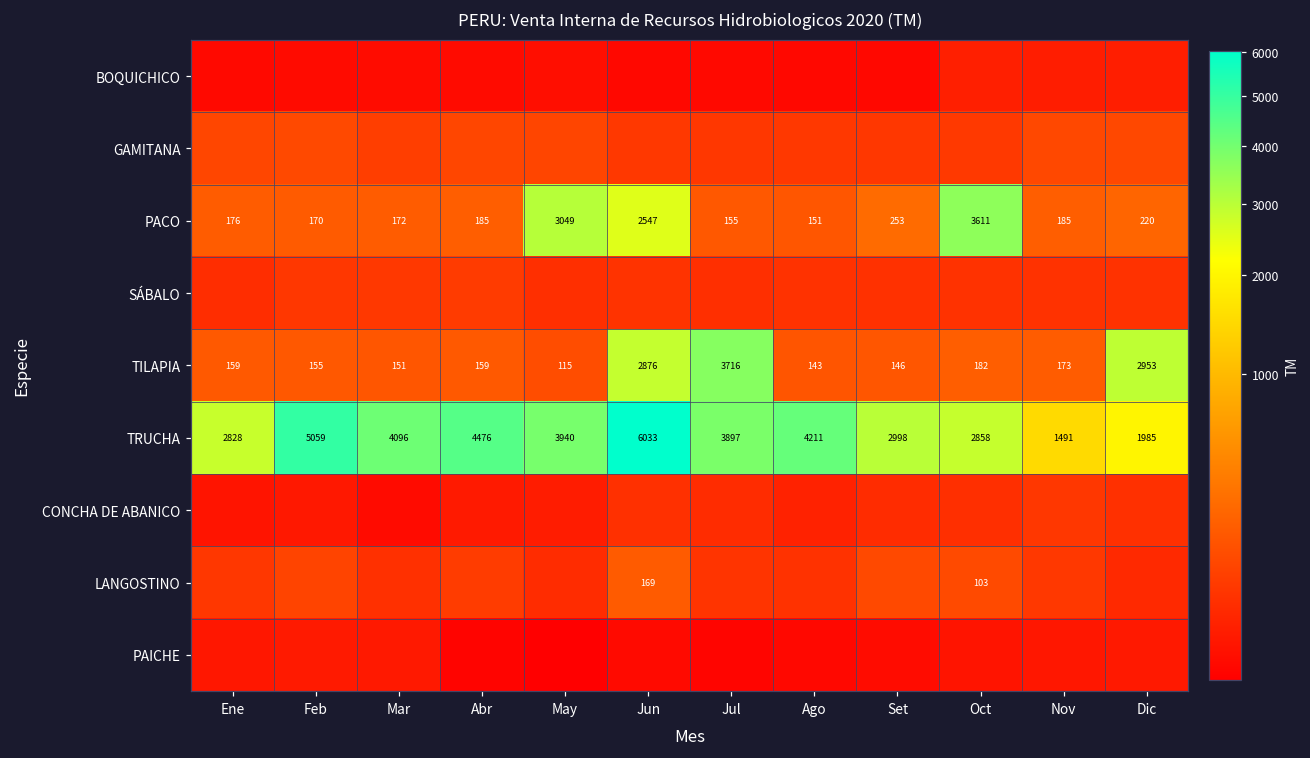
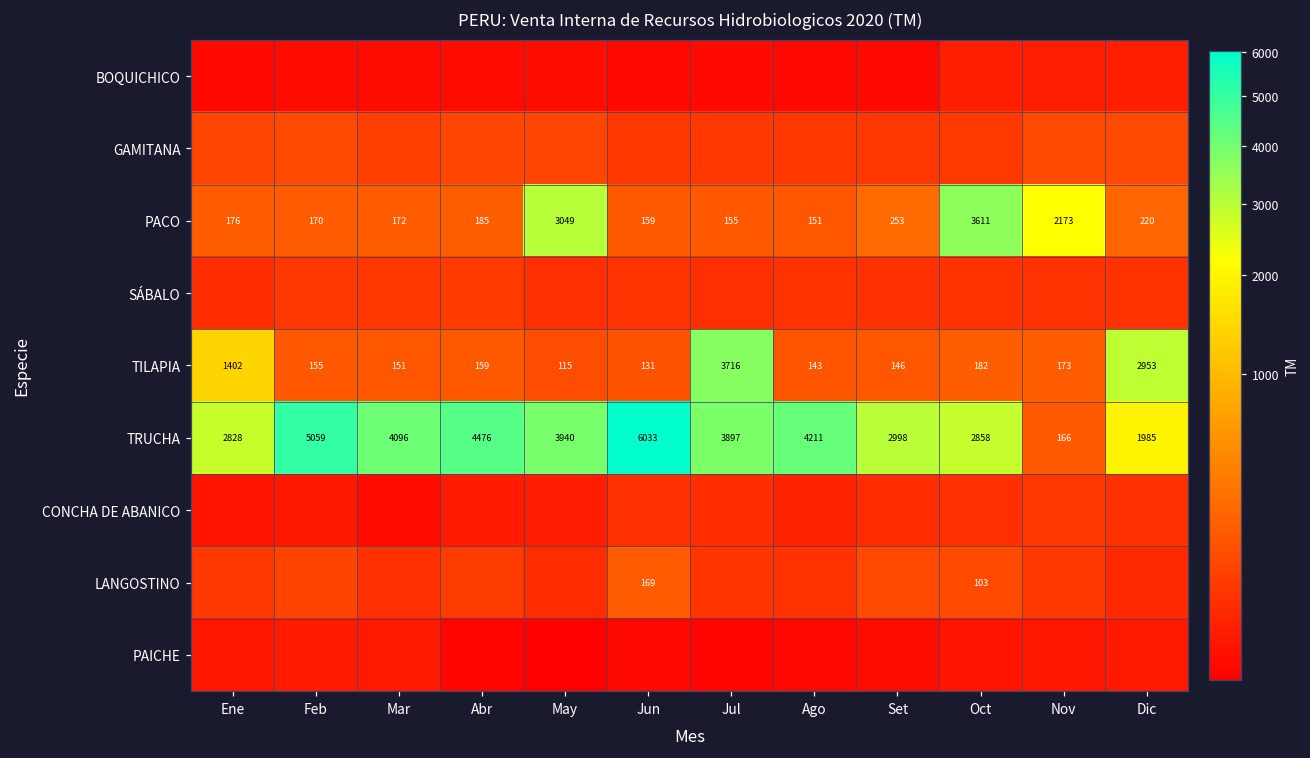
  {
    "PACO": {
      "Ene": 176,
      "Feb": 170,
      "Mar": 172,
      "Abr": 185,
      "May": 3049,
-     "Jun": 2547,
+     "Jun": 159,
      "Jul": 155,
      "Ago": 151,
      "Set": 253,
      "Oct": 3611,
-     "Nov": 185,
+     "Nov": 2173,
      "Dic": 220
    },
    "TILAPIA": {
-     "Ene": 159,
+     "Ene": 1402,
      "Feb": 155,
      "Mar": 151,
      "Abr": 159,
      "May": 115,
-     "Jun": 2876,
+     "Jun": 131,
      "Jul": 3716,
      "Ago": 143,
      "Set": 146,
      "Oct": 182,
      "Nov": 173,
      "Dic": 2953
    },
    "TRUCHA": {
      "Ene": 2828,
      "Feb": 5059,
      "Mar": 4096,
      "Abr": 4476,
      "May": 3940,
      "Jun": 6033,
      "Jul": 3897,
      "Ago": 4211,
      "Set": 2998,
      "Oct": 2858,
-     "Nov": 1491,
+     "Nov": 166,
      "Dic": 1985
    },
    "LANGOSTINO": {
      "Jun": 169,
      "Oct": 103
    }
  }
